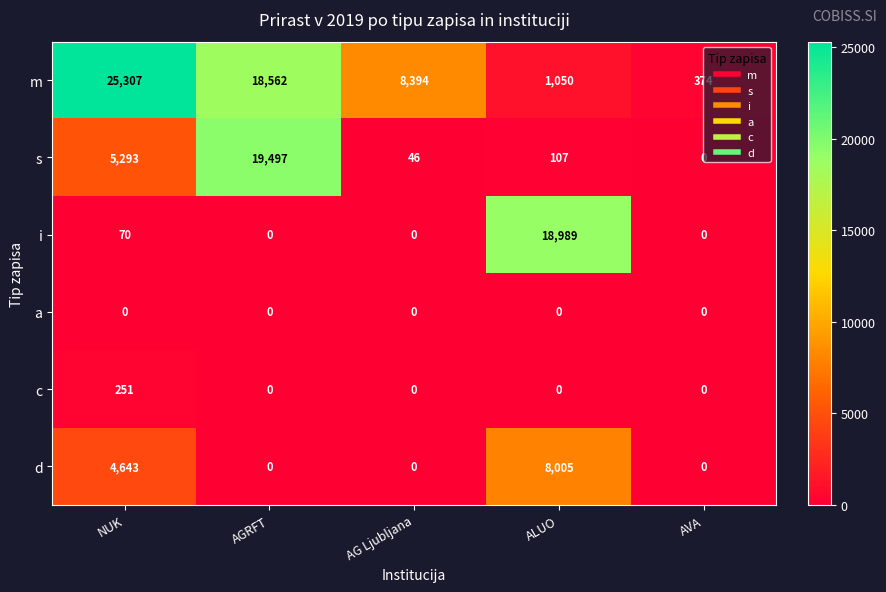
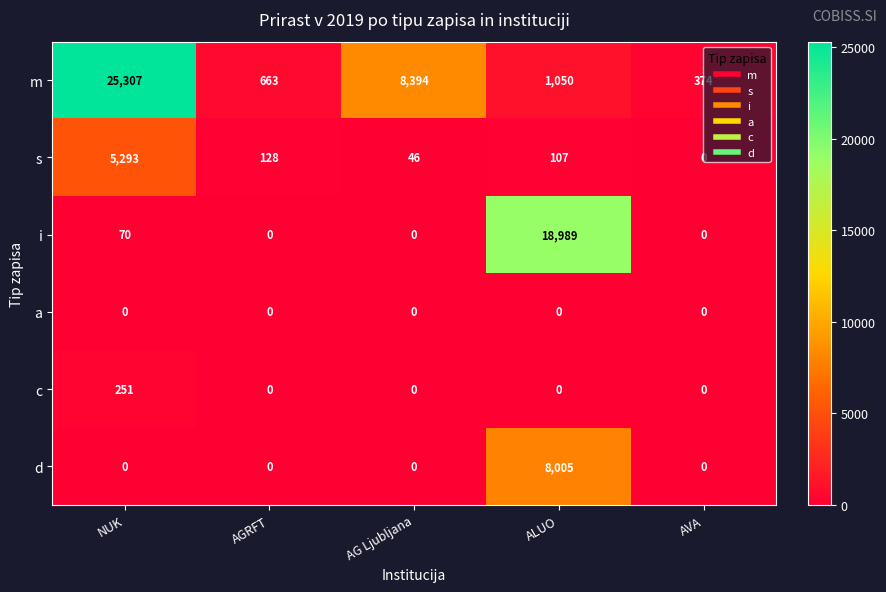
  {
    "m": {
      "NUK": "25,307",
-     "AGRFT": "18,562",
+     "AGRFT": "663",
      "AG Ljubljana": "8,394",
      "ALUO": "1,050"
    },
    "s": {
      "NUK": "5,293",
-     "AGRFT": "19,497",
+     "AGRFT": "128",
      "AG Ljubljana": "46",
      "ALUO": "107"
    },
    "i": {
      "NUK": "70",
      "AGRFT": "0",
      "AG Ljubljana": "0",
      "ALUO": "18,989",
      "AVA": "0"
    },
    "a": {
      "NUK": "0",
      "AGRFT": "0",
      "AG Ljubljana": "0",
      "ALUO": "0",
      "AVA": "0"
    },
    "c": {
      "NUK": "251",
      "AGRFT": "0",
      "AG Ljubljana": "0",
      "ALUO": "0",
      "AVA": "0"
    },
    "d": {
-     "NUK": "4,643",
+     "NUK": "0",
      "AGRFT": "0",
      "AG Ljubljana": "0",
      "ALUO": "8,005",
      "AVA": "0"
    }
  }
